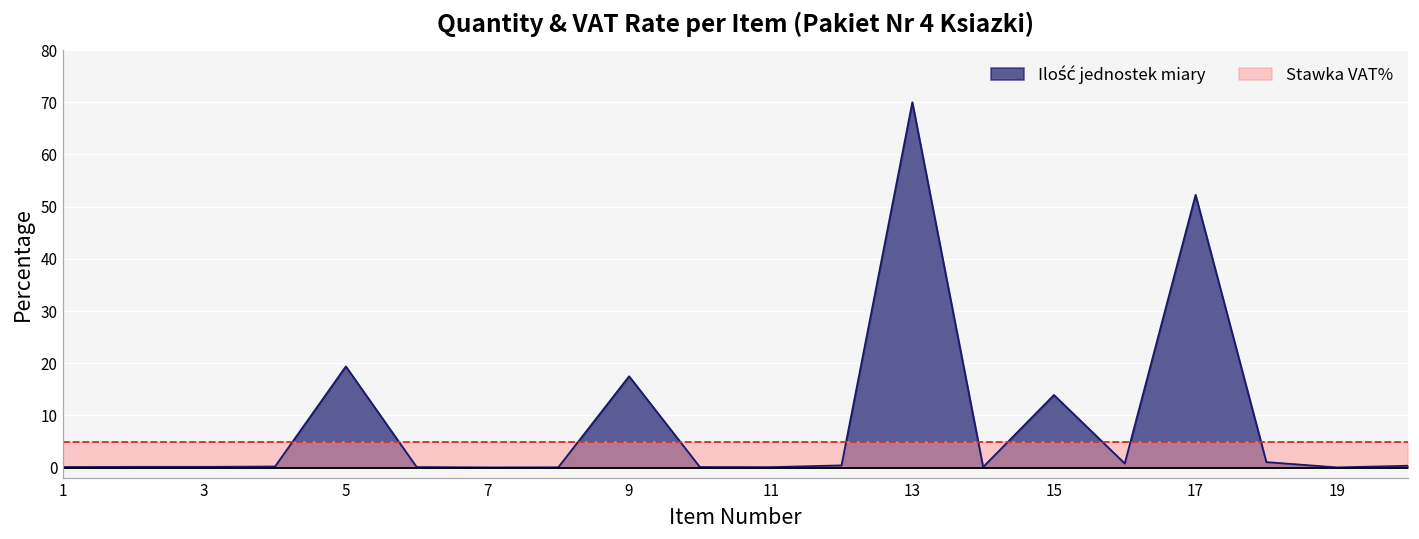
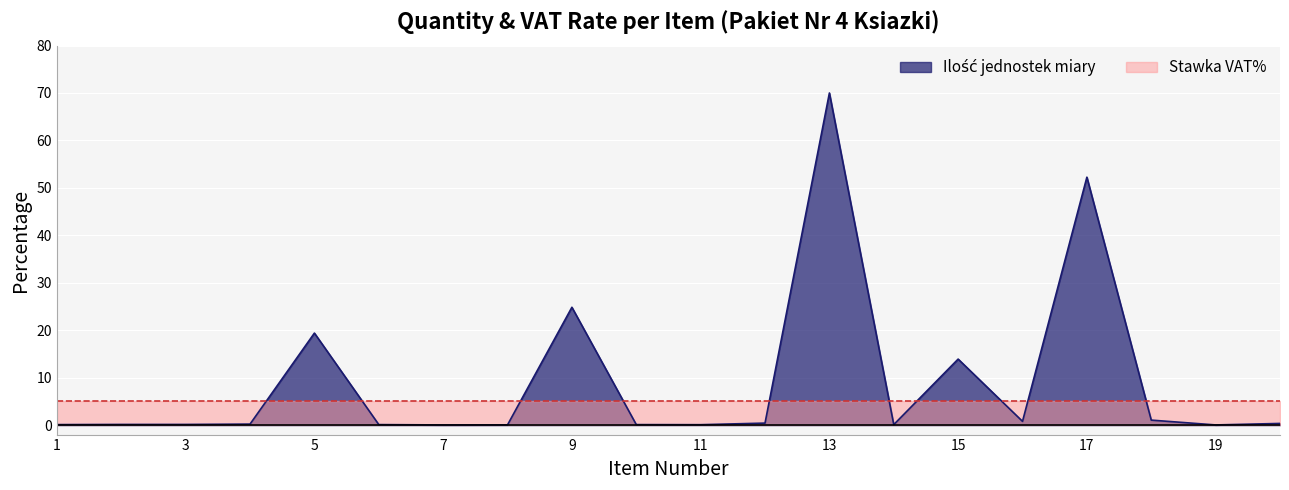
  {
    "Ilość jednostek miary": {
      "1": 0,
      "3": 0,
      "5": 19,
      "7": 0,
-     "9": 18,
+     "9": 25,
      "11": 0,
      "13": 70,
      "15": 14,
      "17": 52,
      "19": 0
    },
    "Stawka VAT%": {
      "1": 5,
      "3": 5,
      "5": 5,
      "7": 5,
      "9": 5,
      "11": 5,
      "13": 5,
      "15": 5,
      "17": 5,
      "19": 5
    }
  }
